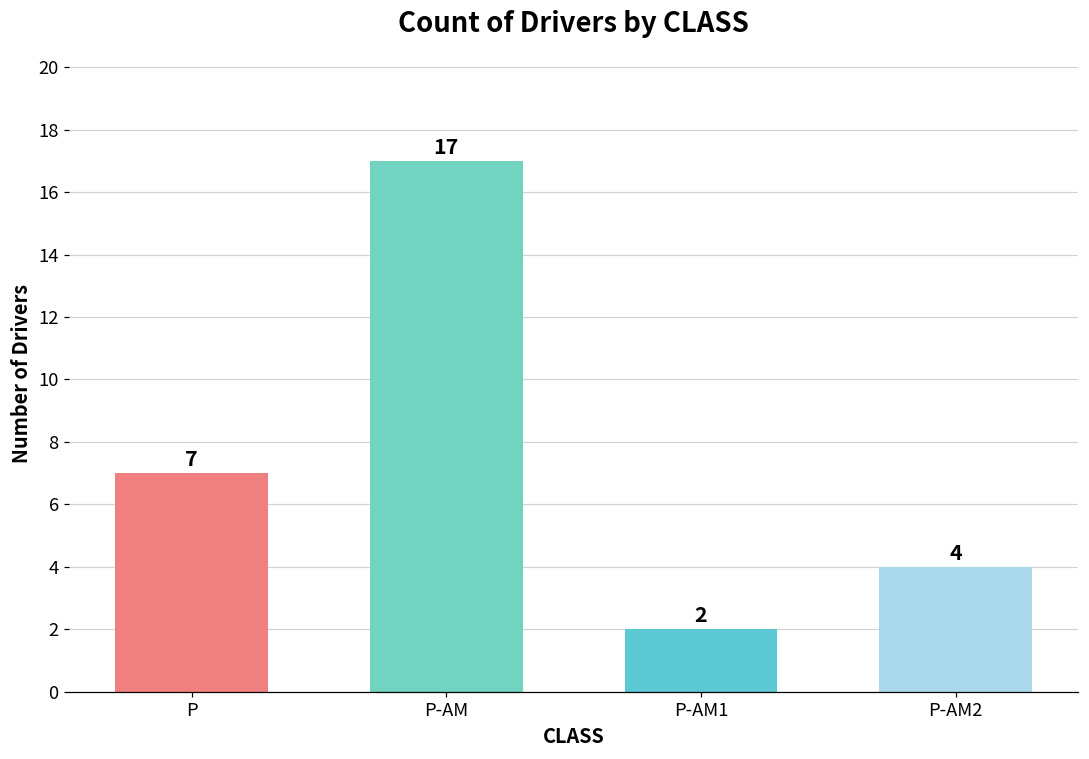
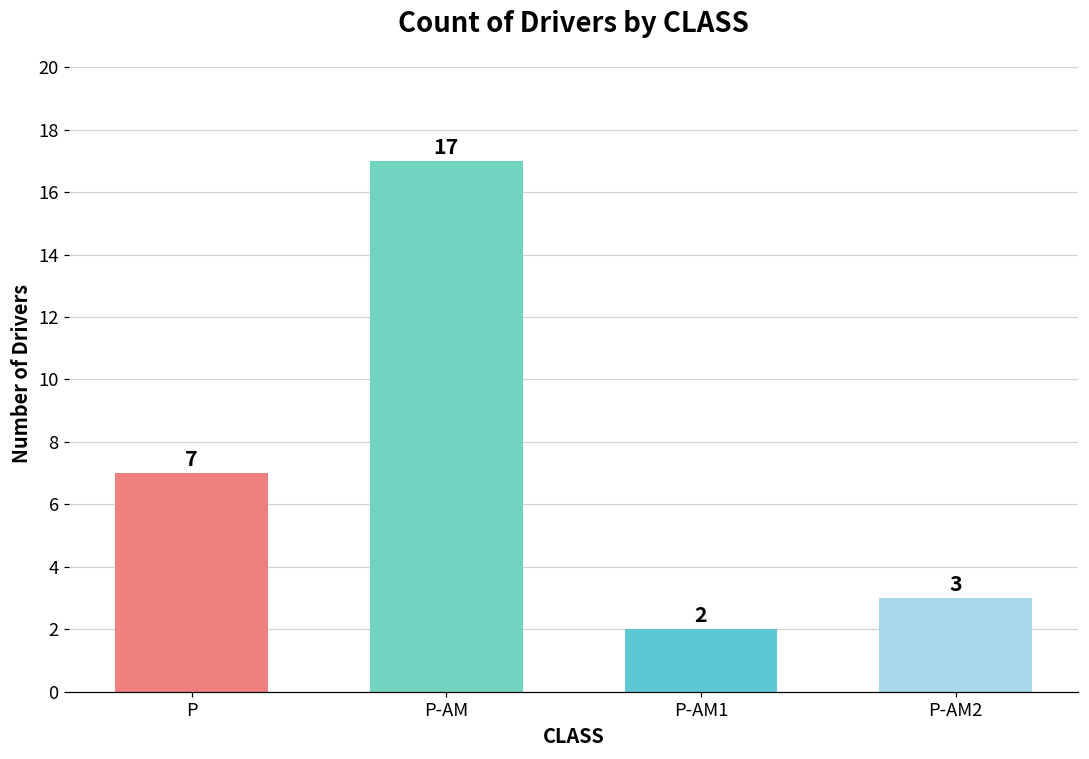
  {
    "P": 7,
    "P-AM": 17,
    "P-AM1": 2,
-   "P-AM2": 4
+   "P-AM2": 3
  }
